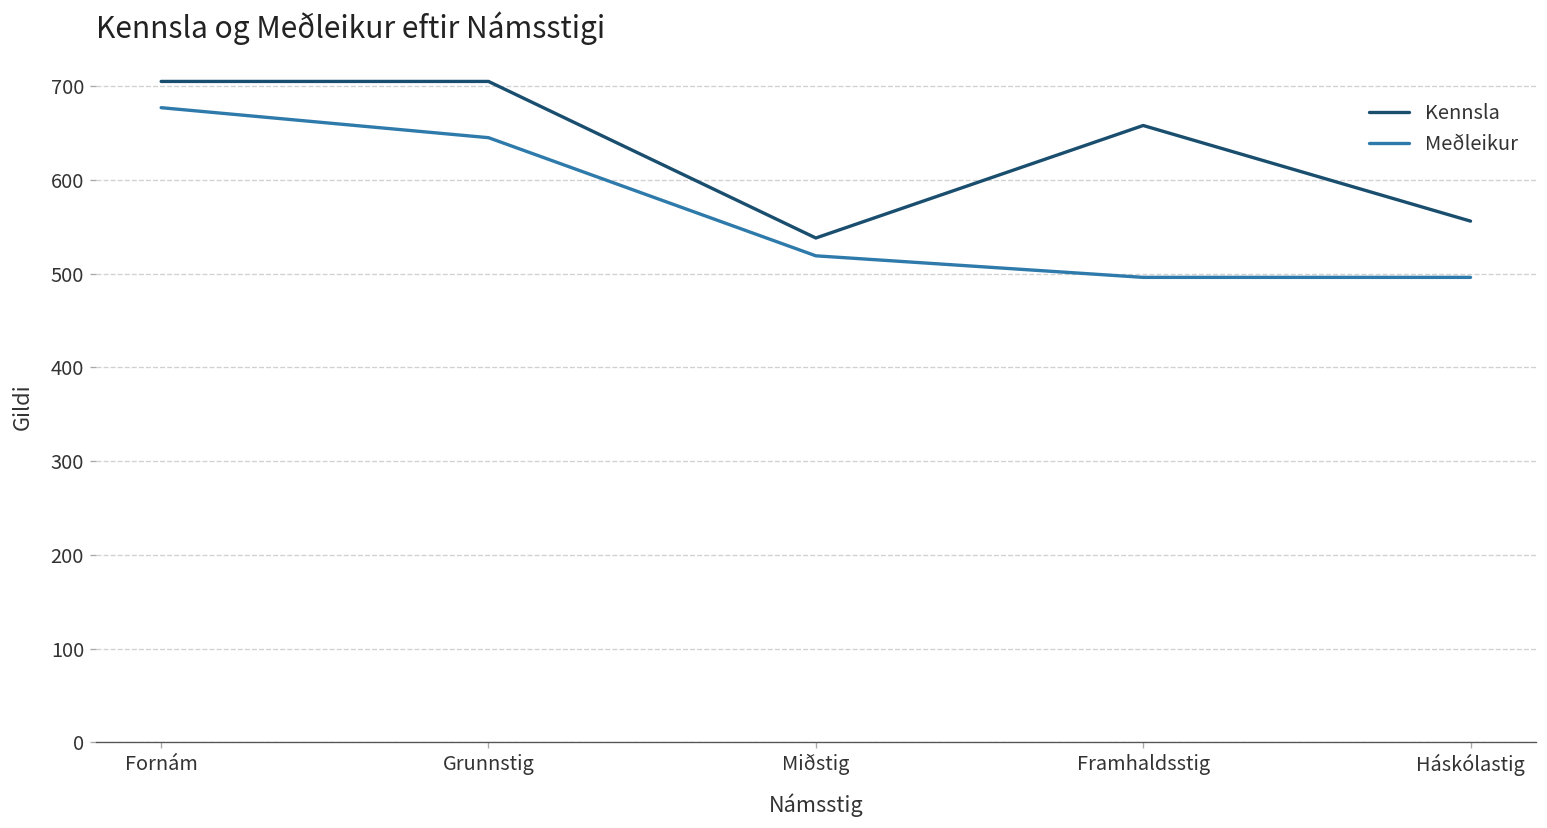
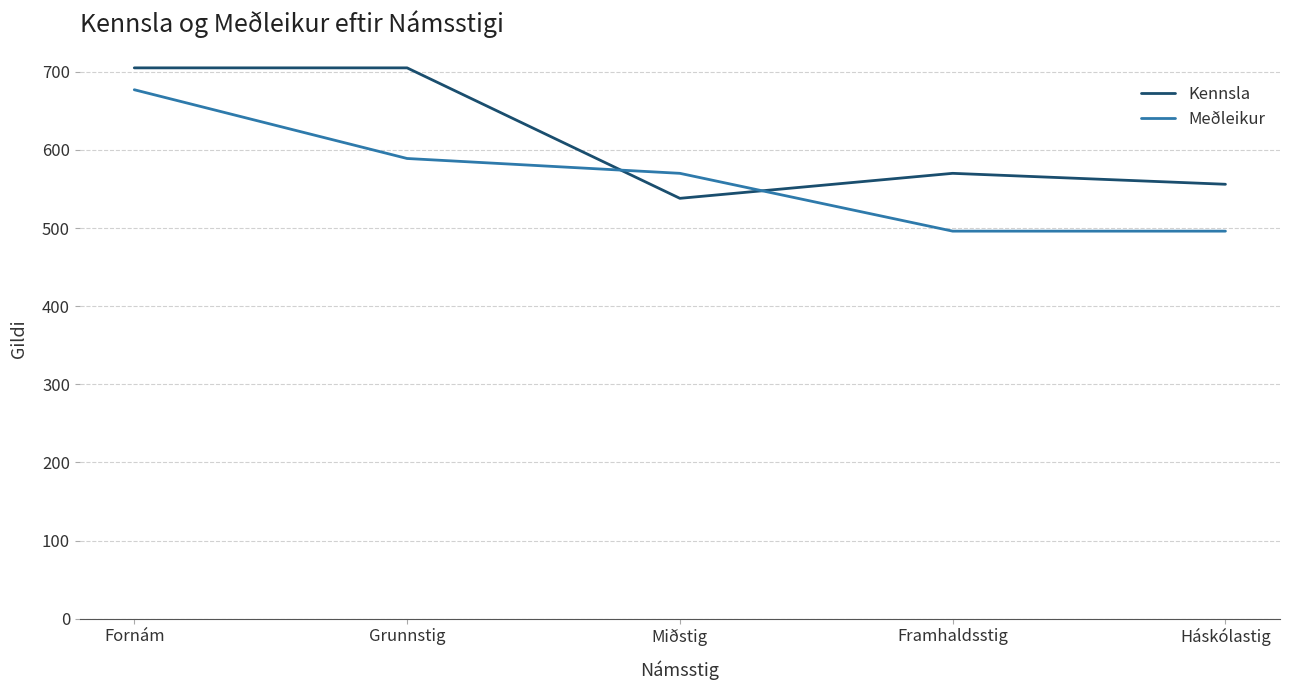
  {
    "Kennsla": {
      "Fornám": 710,
      "Grunnstig": 710,
      "Miðstig": 540,
-     "Framhaldsstig": 660,
+     "Framhaldsstig": 570,
      "Háskólastig": 560
    },
    "Meðleikur": {
      "Fornám": 680,
-     "Grunnstig": 650,
-     "Miðstig": 520,
+     "Grunnstig": 590,
+     "Miðstig": 570,
      "Framhaldsstig": 500,
      "Háskólastig": 500
    }
  }
